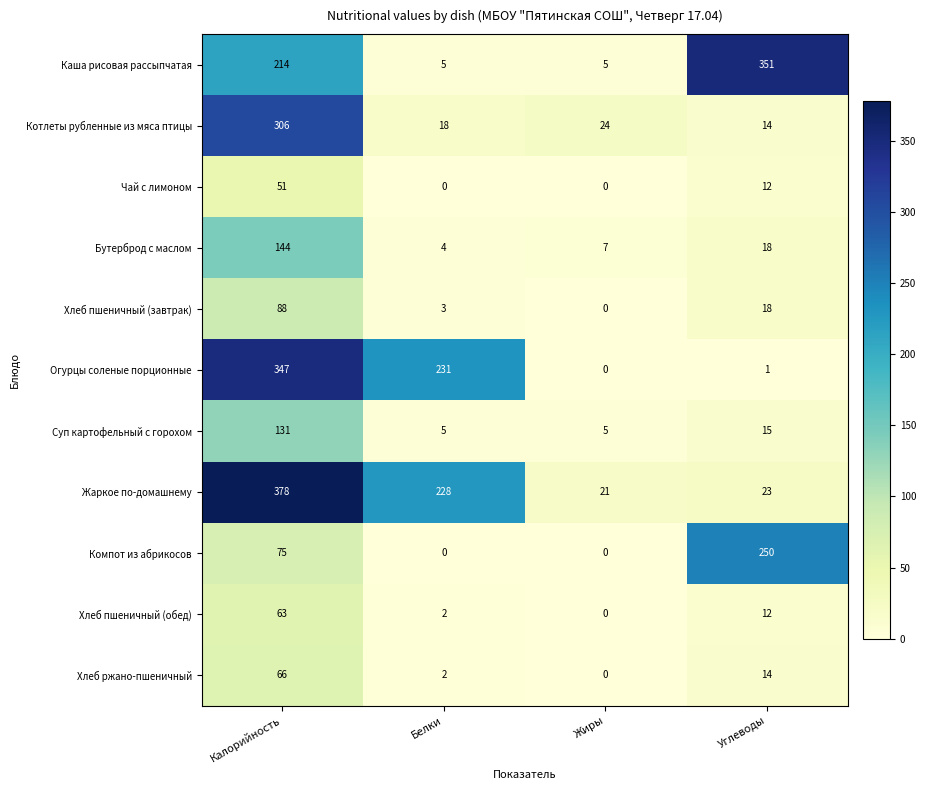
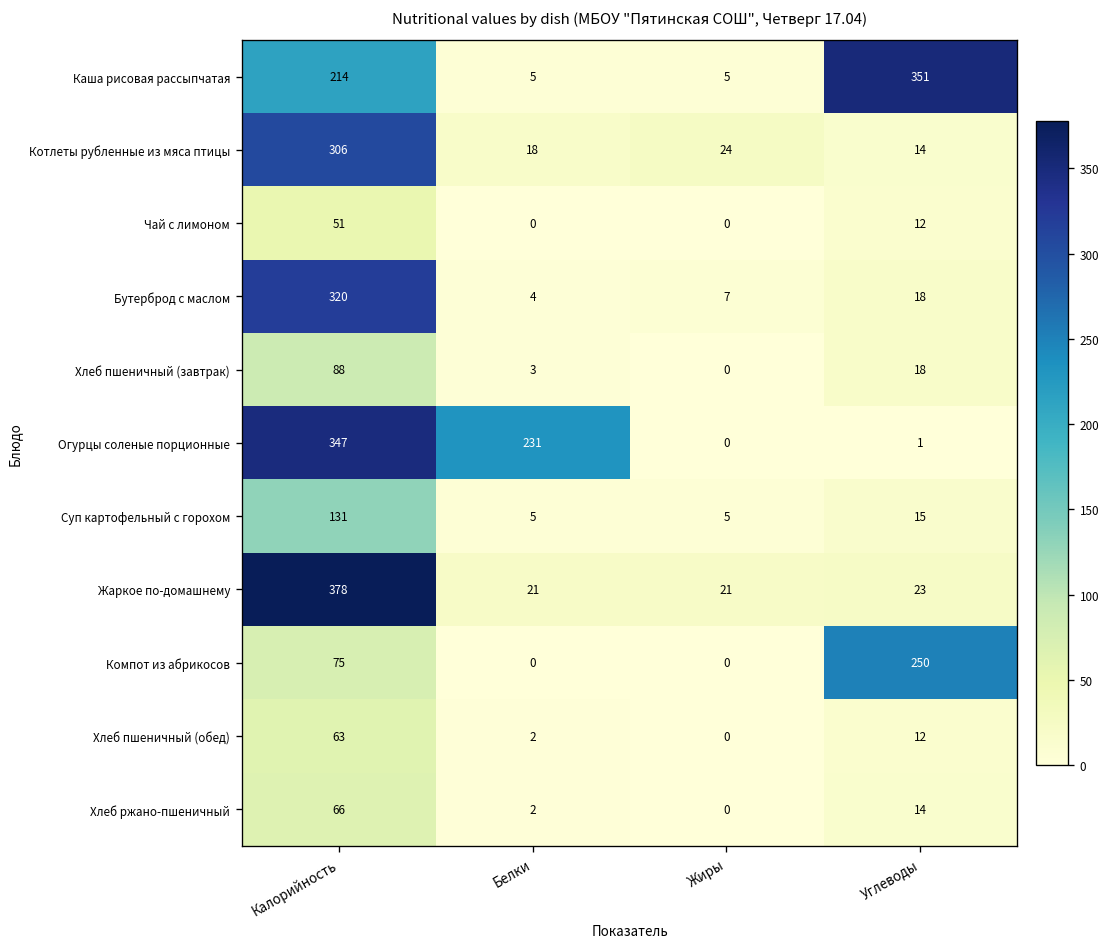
  {
    "Каша рисовая рассыпчатая": {
      "Калорийность": 214,
      "Белки": 5,
      "Жиры": 5,
      "Углеводы": 351
    },
    "Котлеты рубленные из мяса птицы": {
      "Калорийность": 306,
      "Белки": 18,
      "Жиры": 24,
      "Углеводы": 14
    },
    "Чай с лимоном": {
      "Калорийность": 51,
      "Белки": 0,
      "Жиры": 0,
      "Углеводы": 12
    },
    "Бутерброд с маслом": {
-     "Калорийность": 144,
+     "Калорийность": 320,
      "Белки": 4,
      "Жиры": 7,
      "Углеводы": 18
    },
    "Хлеб пшеничный (завтрак)": {
      "Калорийность": 88,
      "Белки": 3,
      "Жиры": 0,
      "Углеводы": 18
    },
    "Огурцы соленые порционные": {
      "Калорийность": 347,
      "Белки": 231,
      "Жиры": 0,
      "Углеводы": 1
    },
    "Суп картофельный с горохом": {
      "Калорийность": 131,
      "Белки": 5,
      "Жиры": 5,
      "Углеводы": 15
    },
    "Жаркое по-домашнему": {
      "Калорийность": 378,
-     "Белки": 228,
+     "Белки": 21,
      "Жиры": 21,
      "Углеводы": 23
    },
    "Компот из абрикосов": {
      "Калорийность": 75,
      "Белки": 0,
      "Жиры": 0,
      "Углеводы": 250
    },
    "Хлеб пшеничный (обед)": {
      "Калорийность": 63,
      "Белки": 2,
      "Жиры": 0,
      "Углеводы": 12
    },
    "Хлеб ржано-пшеничный": {
      "Калорийность": 66,
      "Белки": 2,
      "Жиры": 0,
      "Углеводы": 14
    }
  }
